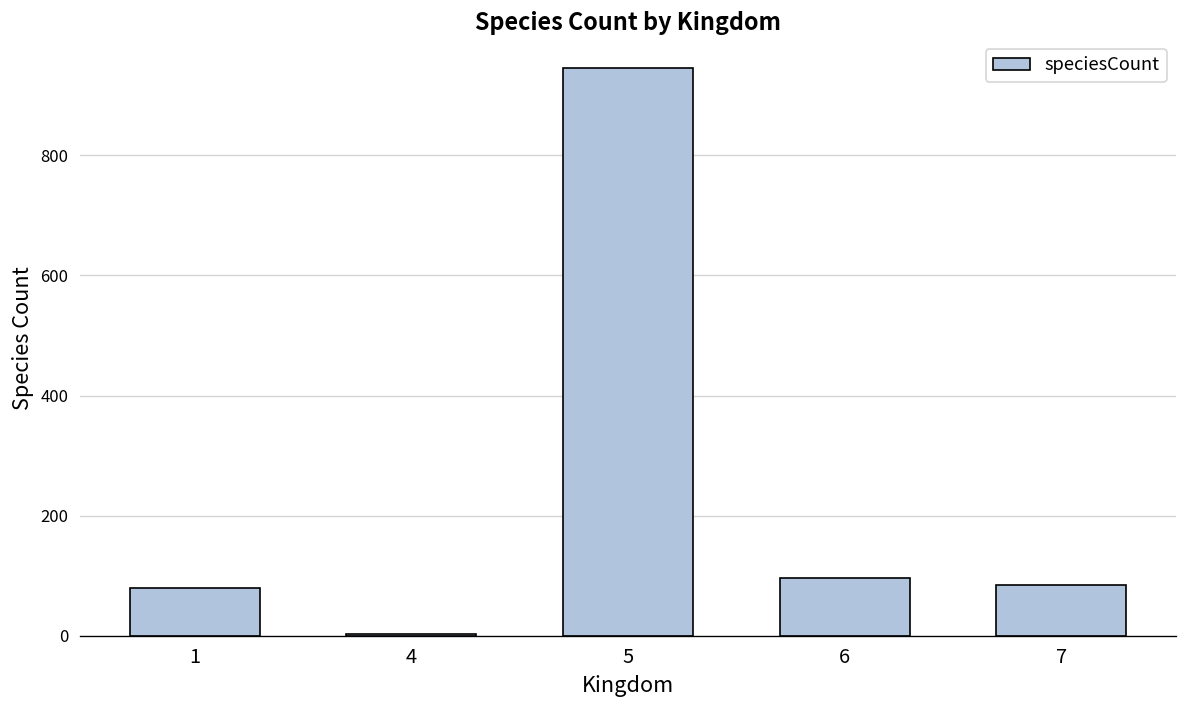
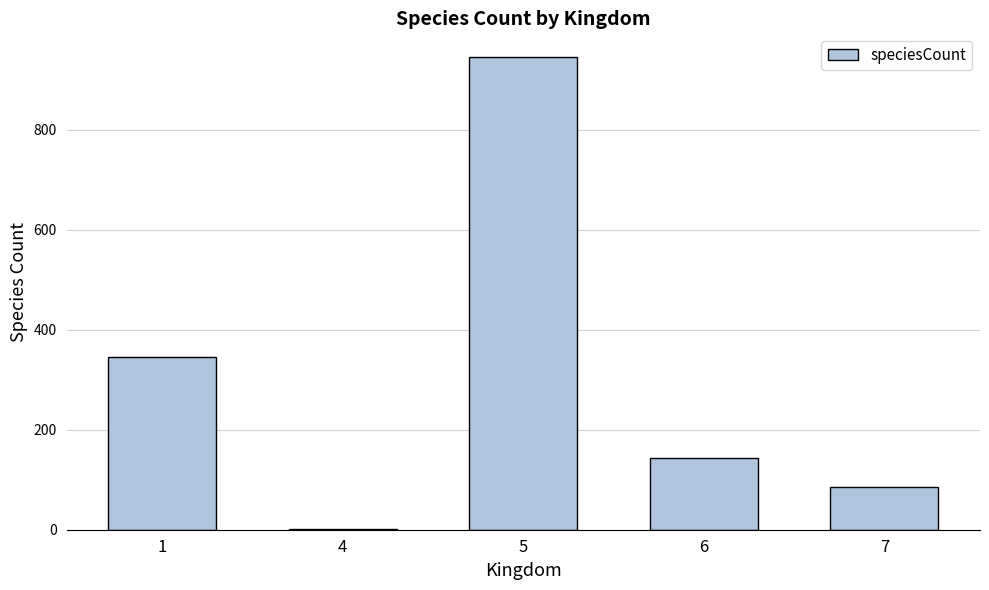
  {
-   "1": 80,
+   "1": 350,
    "5": 950,
-   "6": 100,
+   "6": 140,
    "7": 90
  }
